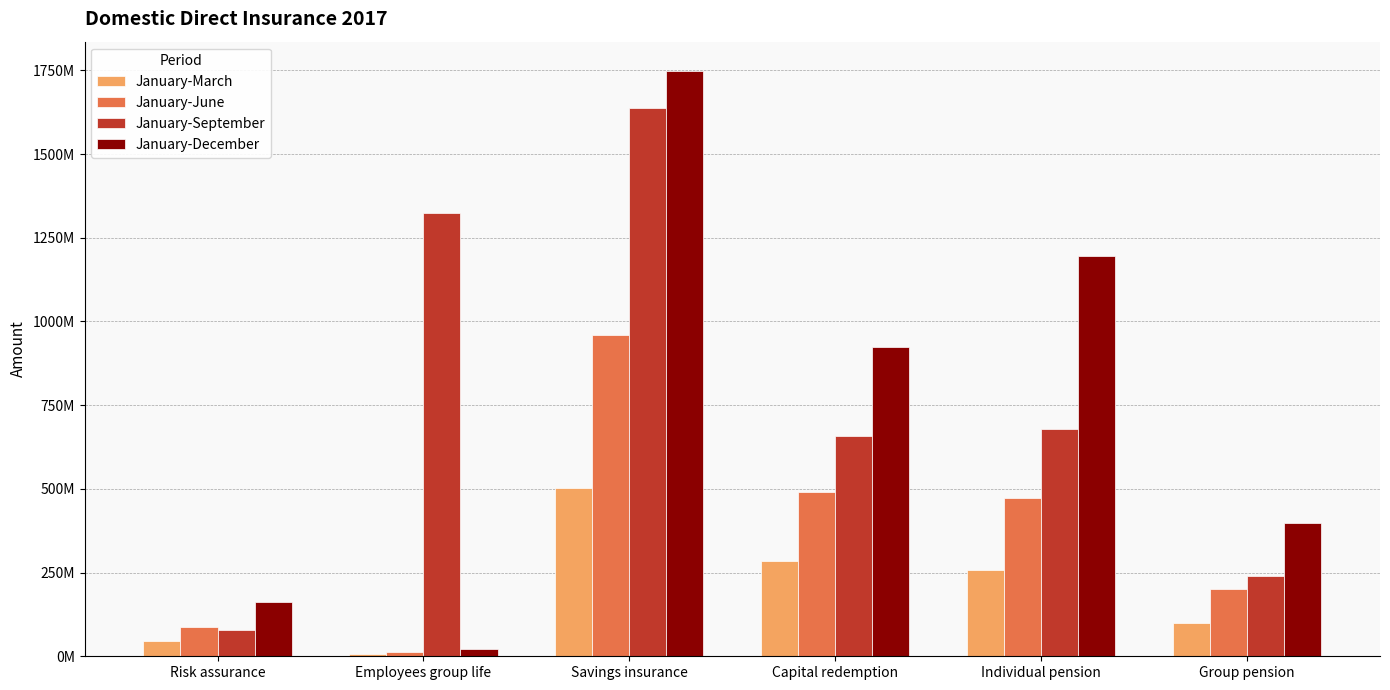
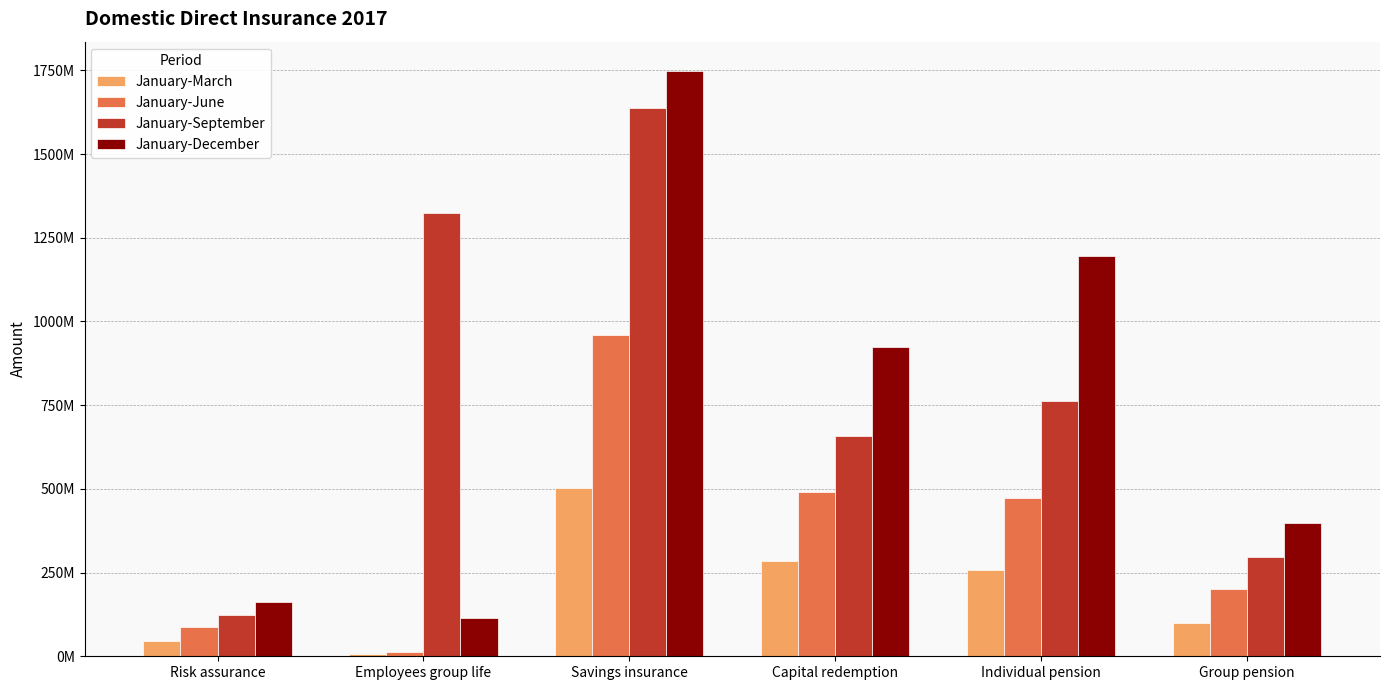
  {
    "January-September": {
-     "Risk assurance": 80000000,
+     "Risk assurance": 120000000,
      "Employees group life": 1320000000,
      "Savings insurance": 1640000000,
      "Capital redemption": 660000000,
-     "Individual pension": 680000000,
-     "Group pension": 240000000
+     "Individual pension": 760000000,
+     "Group pension": 300000000
    },
    "January-December": {
      "Risk assurance": 160000000,
-     "Employees group life": 20000000,
+     "Employees group life": 110000000,
      "Savings insurance": 1750000000,
      "Capital redemption": 920000000,
      "Individual pension": 1190000000,
      "Group pension": 400000000
    }
  }
